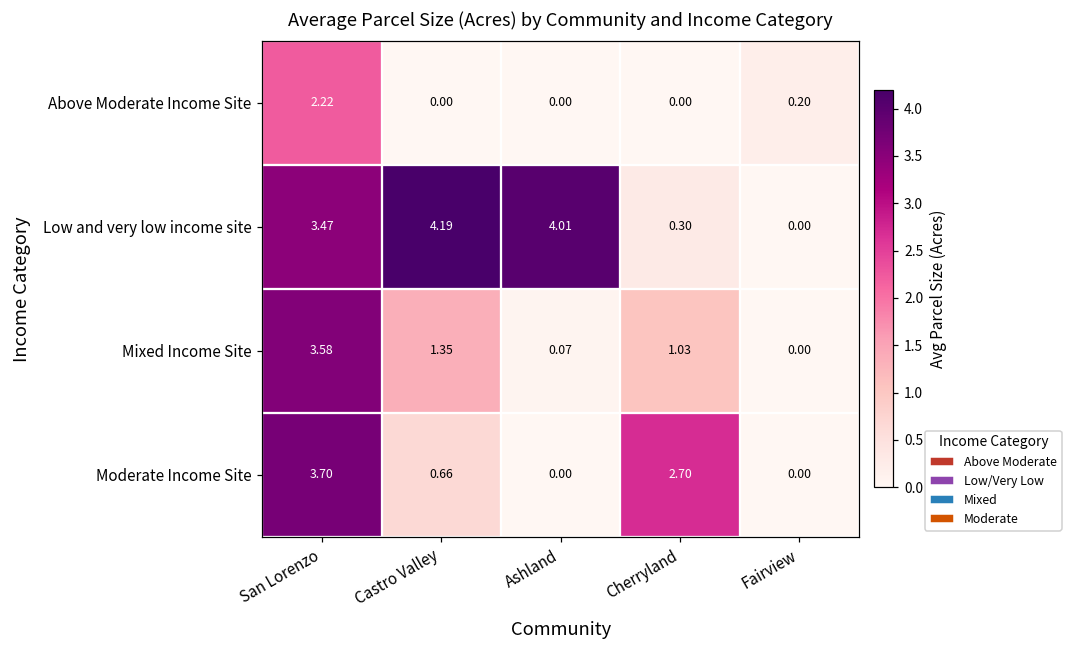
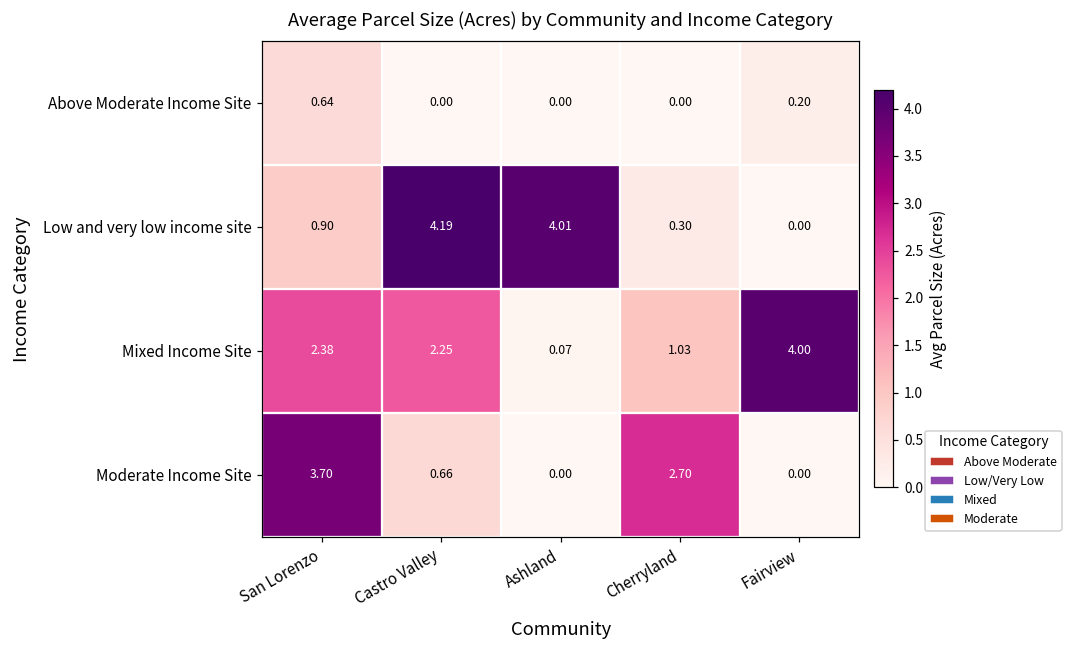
  {
    "Above Moderate Income Site": {
-     "San Lorenzo": 2.22,
+     "San Lorenzo": 0.64,
      "Castro Valley": 0.00,
      "Ashland": 0.00,
      "Cherryland": 0.00,
      "Fairview": 0.20
    },
    "Low and very low income site": {
-     "San Lorenzo": 3.47,
+     "San Lorenzo": 0.90,
      "Castro Valley": 4.19,
      "Ashland": 4.01,
      "Cherryland": 0.30,
      "Fairview": 0.00
    },
    "Mixed Income Site": {
-     "San Lorenzo": 3.58,
-     "Castro Valley": 1.35,
+     "San Lorenzo": 2.38,
+     "Castro Valley": 2.25,
      "Ashland": 0.07,
      "Cherryland": 1.03,
-     "Fairview": 0.00
+     "Fairview": 4.00
    },
    "Moderate Income Site": {
      "San Lorenzo": 3.70,
      "Castro Valley": 0.66,
      "Ashland": 0.00,
      "Cherryland": 2.70,
      "Fairview": 0.00
    }
  }
